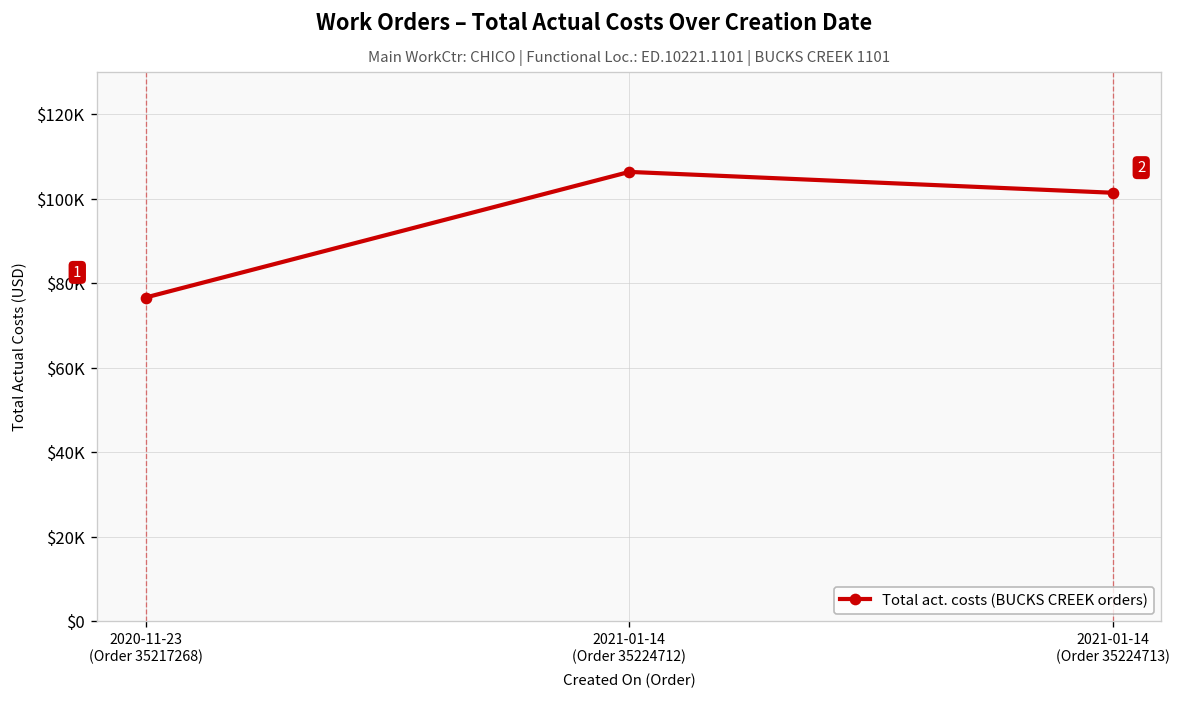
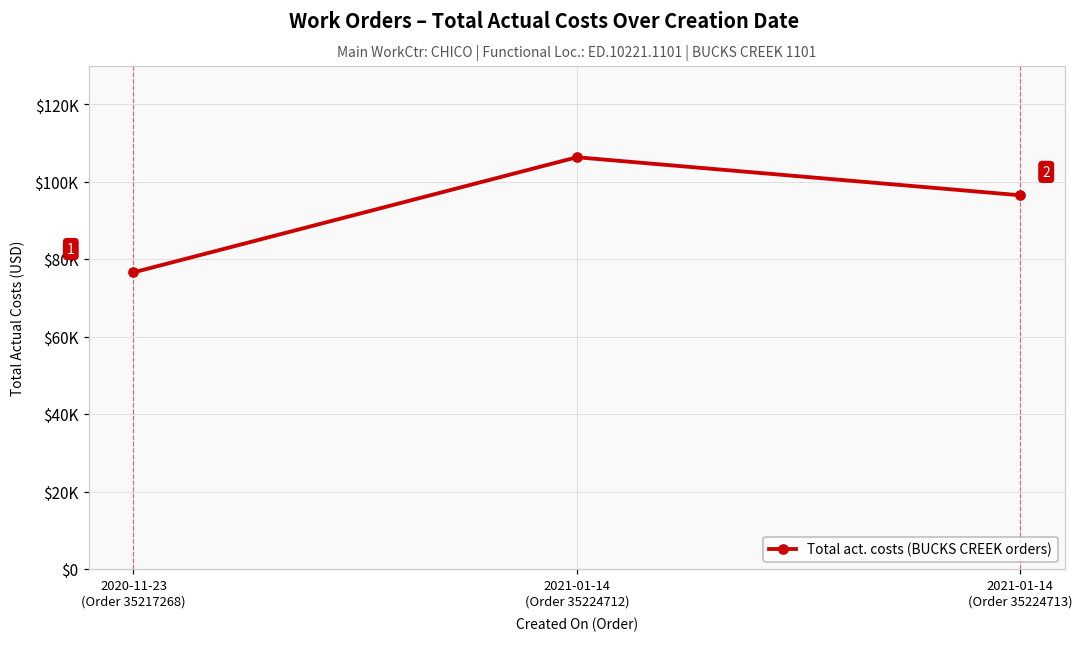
  {
    "2020-11-23 (Order 35217268)": "$77000",
    "2021-01-14 (Order 35224712)": "$106000",
-   "2021-01-14 (Order 35224713)": "$101000"
+   "2021-01-14 (Order 35224713)": "$97000"
  }
